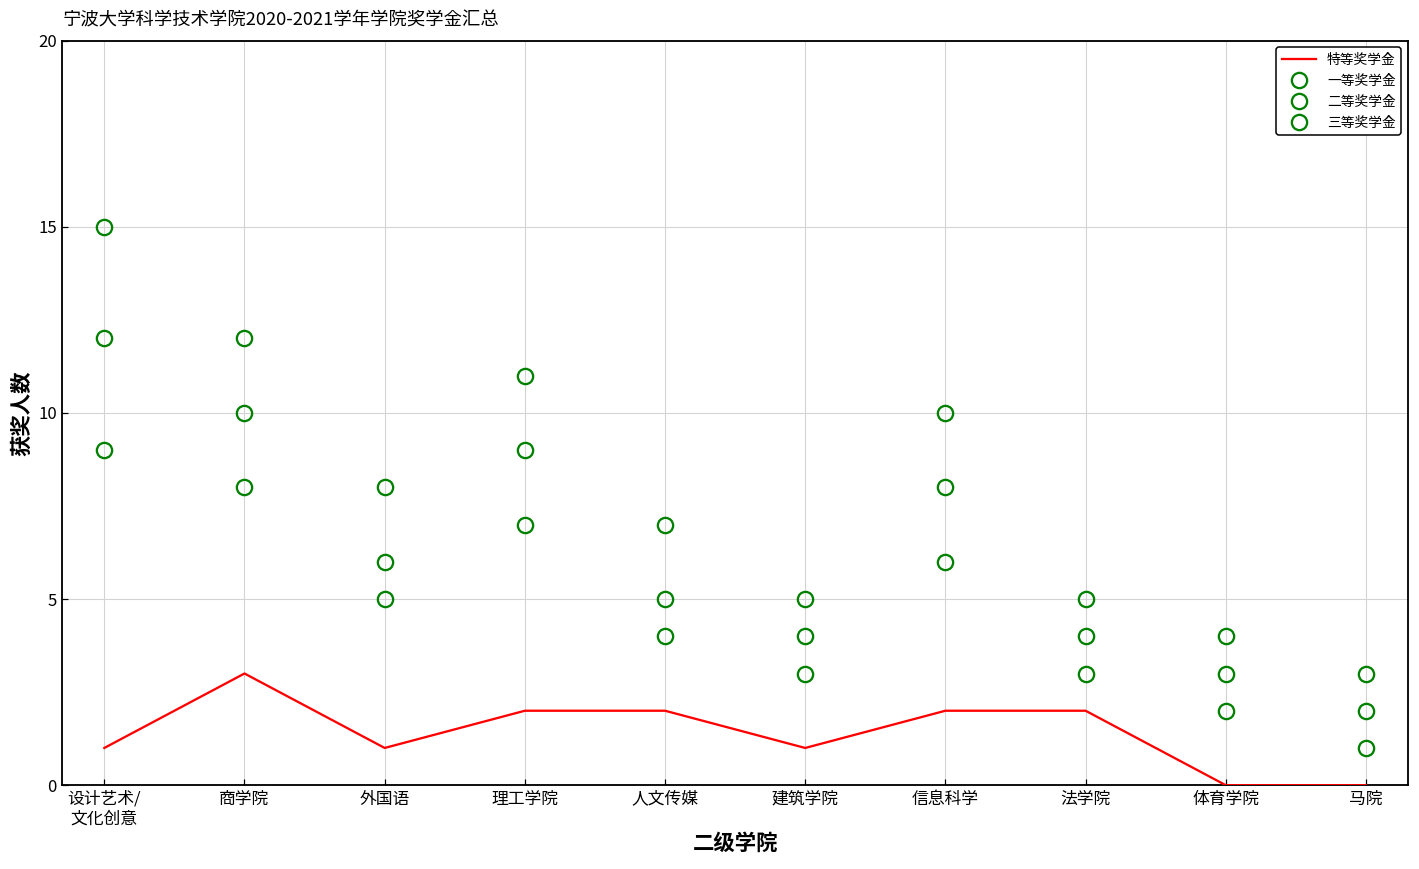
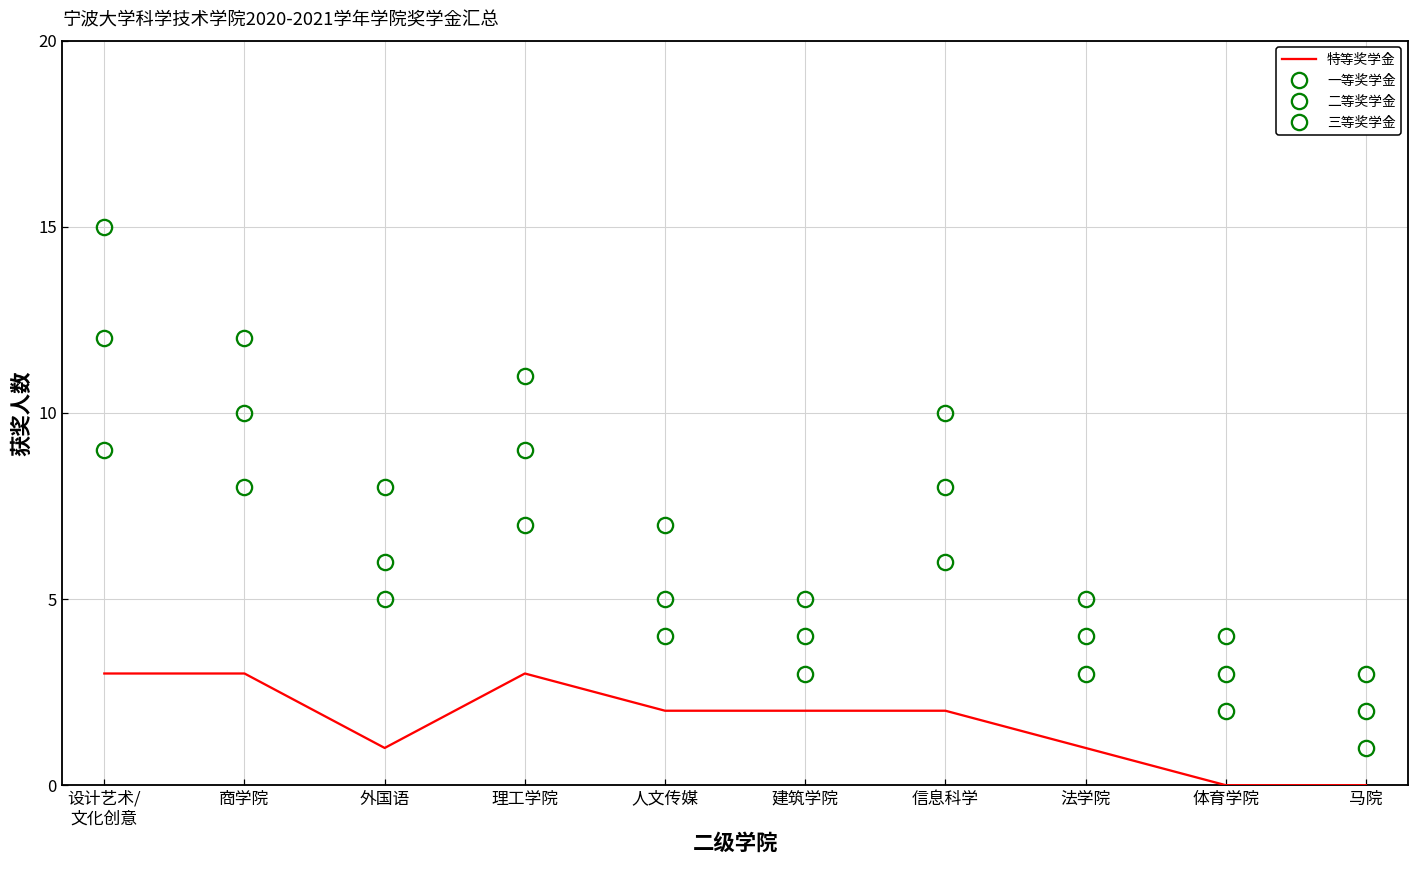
  {
    "特等奖学金": {
-     "设计艺术/ 文化创意": 1,
+     "设计艺术/ 文化创意": 3,
      "商学院": 3,
      "外国语": 1,
-     "理工学院": 2,
+     "理工学院": 3,
      "人文传媒": 2,
-     "建筑学院": 1,
+     "建筑学院": 2,
      "信息科学": 2,
-     "法学院": 2,
+     "法学院": 1,
      "体育学院": 0,
      "马院": 0
    }
  }
